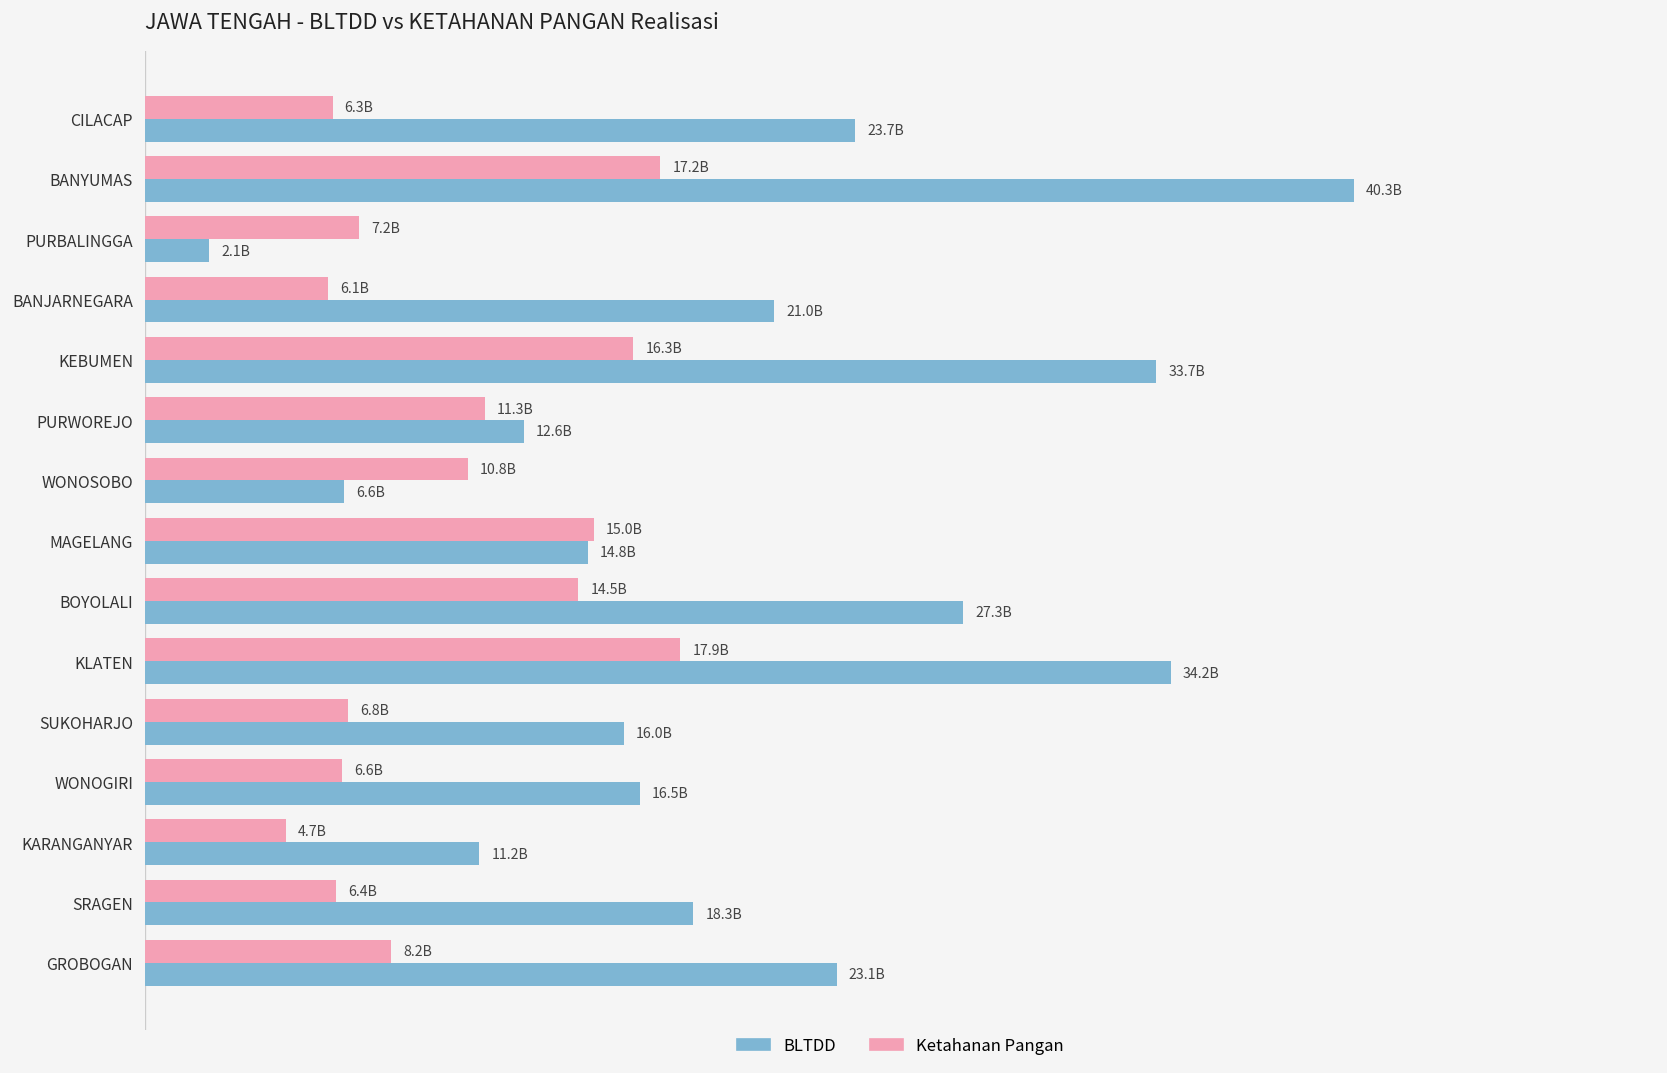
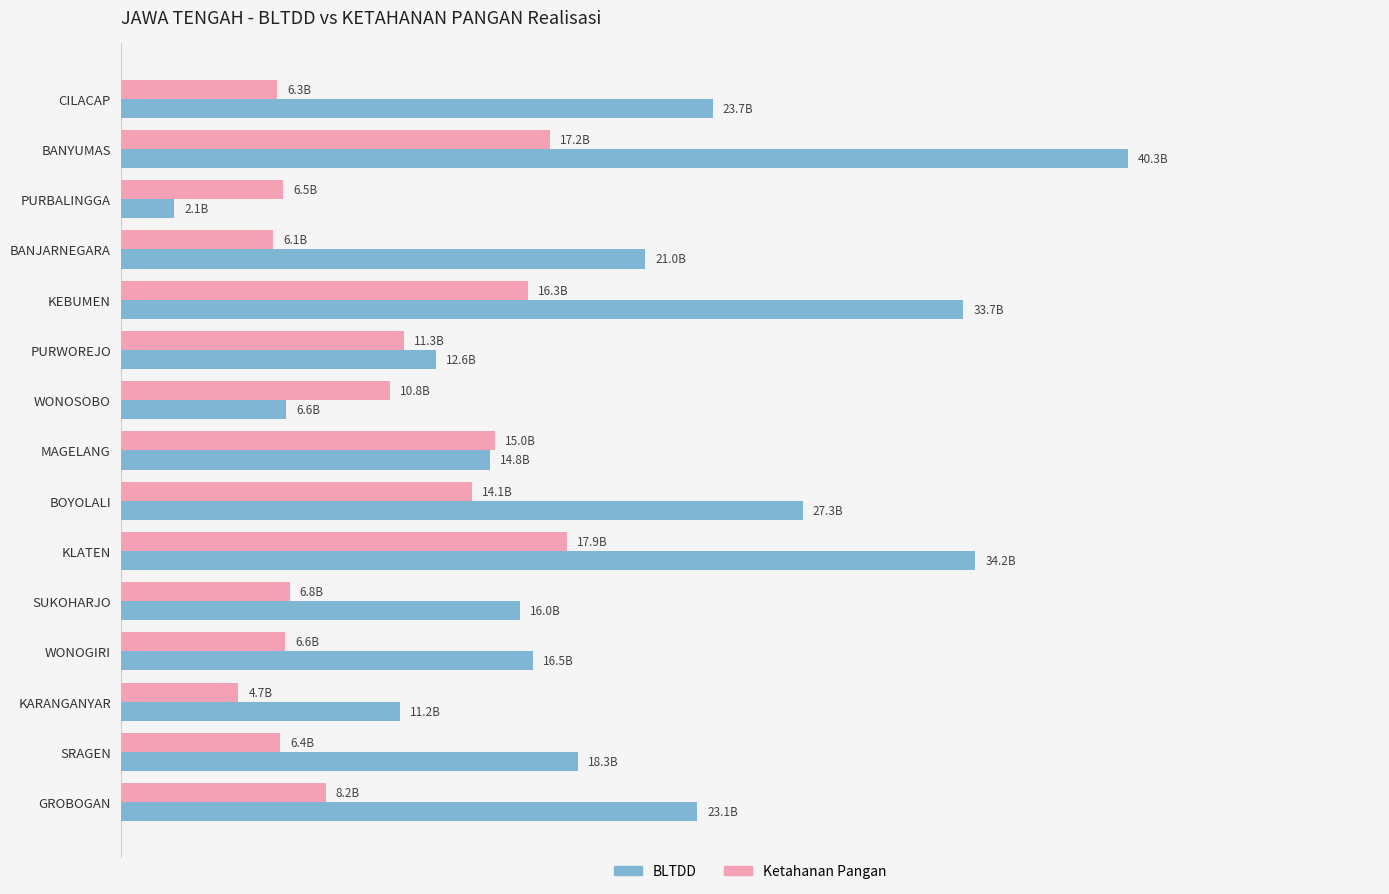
  {
    "BLTDD": {
      "CILACAP": "23.7B",
      "BANYUMAS": "40.3B",
      "PURBALINGGA": "2.1B",
      "BANJARNEGARA": "21.0B",
      "KEBUMEN": "33.7B",
      "PURWOREJO": "12.6B",
      "WONOSOBO": "6.6B",
      "MAGELANG": "14.8B",
      "BOYOLALI": "27.3B",
      "KLATEN": "34.2B",
      "SUKOHARJO": "16.0B",
      "WONOGIRI": "16.5B",
      "KARANGANYAR": "11.2B",
      "SRAGEN": "18.3B",
      "GROBOGAN": "23.1B"
    },
    "Ketahanan Pangan": {
      "CILACAP": "6.3B",
      "BANYUMAS": "17.2B",
-     "PURBALINGGA": "7.2B",
+     "PURBALINGGA": "6.5B",
      "BANJARNEGARA": "6.1B",
      "KEBUMEN": "16.3B",
      "PURWOREJO": "11.3B",
      "WONOSOBO": "10.8B",
      "MAGELANG": "15.0B",
-     "BOYOLALI": "14.5B",
+     "BOYOLALI": "14.1B",
      "KLATEN": "17.9B",
      "SUKOHARJO": "6.8B",
      "WONOGIRI": "6.6B",
      "KARANGANYAR": "4.7B",
      "SRAGEN": "6.4B",
      "GROBOGAN": "8.2B"
    }
  }
